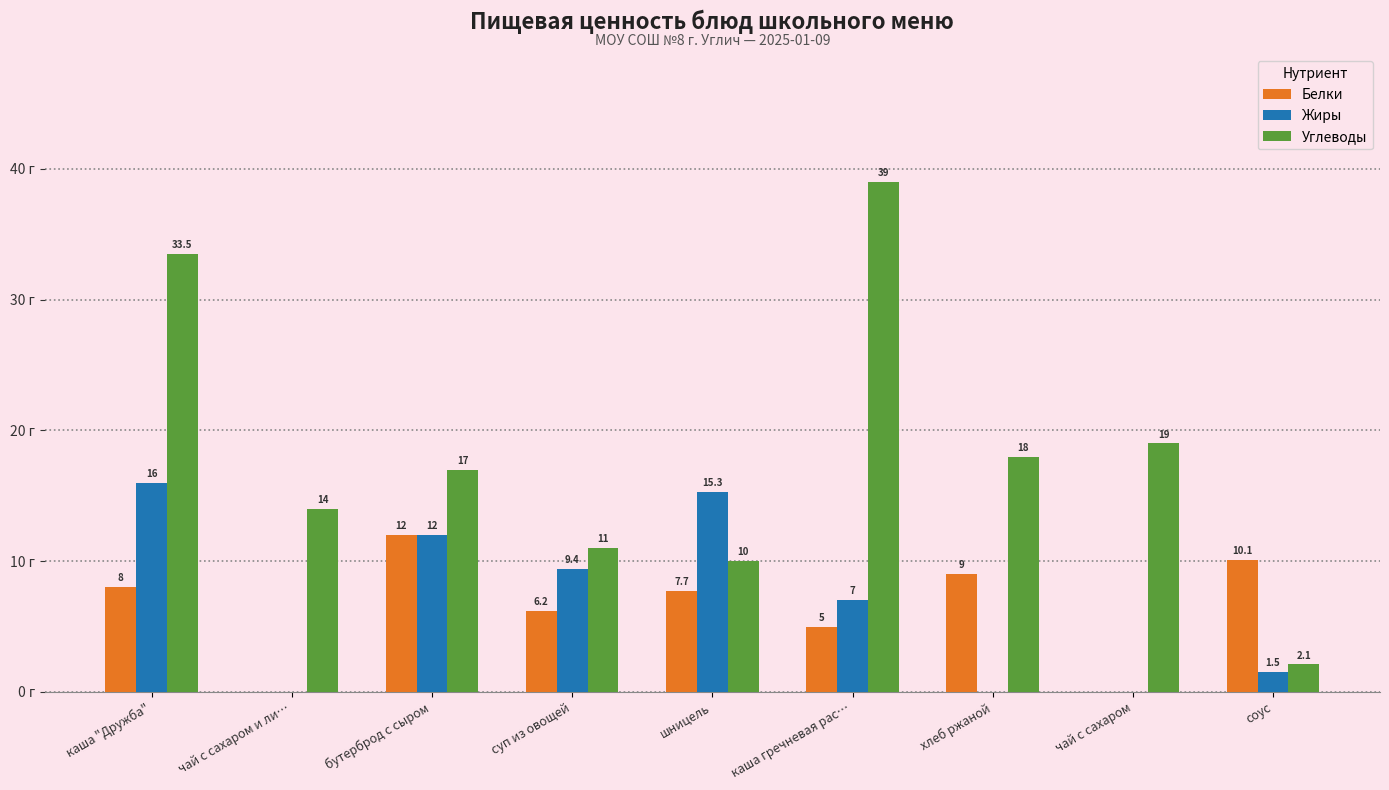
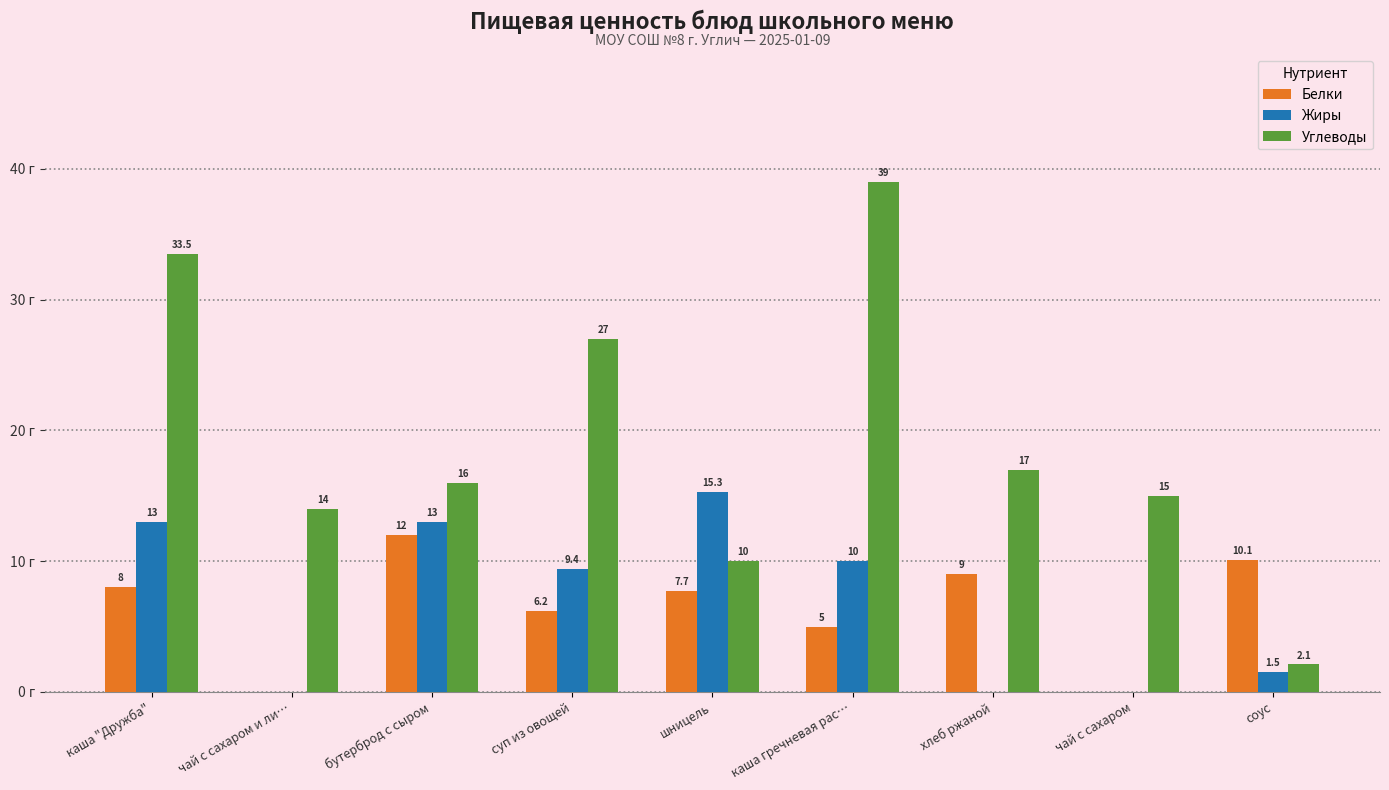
  {
    "Белки": {
      "каша \"Дружба\"": 8,
      "бутерброд с сыром": 12,
      "суп из овощей": 6.2,
      "шницель": 7.7,
      "каша гречневая рас…": 5,
      "хлеб ржаной": 9,
      "соус": 10.1
    },
    "Жиры": {
-     "каша \"Дружба\"": 16,
-     "бутерброд с сыром": 12,
+     "каша \"Дружба\"": 13,
+     "бутерброд с сыром": 13,
      "суп из овощей": 9.4,
      "шницель": 15.3,
-     "каша гречневая рас…": 7,
+     "каша гречневая рас…": 10,
      "соус": 1.5
    },
    "Углеводы": {
      "каша \"Дружба\"": 33.5,
      "чай с сахаром и ли…": 14,
-     "бутерброд с сыром": 17,
-     "суп из овощей": 11,
+     "бутерброд с сыром": 16,
+     "суп из овощей": 27,
      "шницель": 10,
      "каша гречневая рас…": 39,
-     "хлеб ржаной": 18,
-     "чай с сахаром": 19,
+     "хлеб ржаной": 17,
+     "чай с сахаром": 15,
      "соус": 2.1
    }
  }
